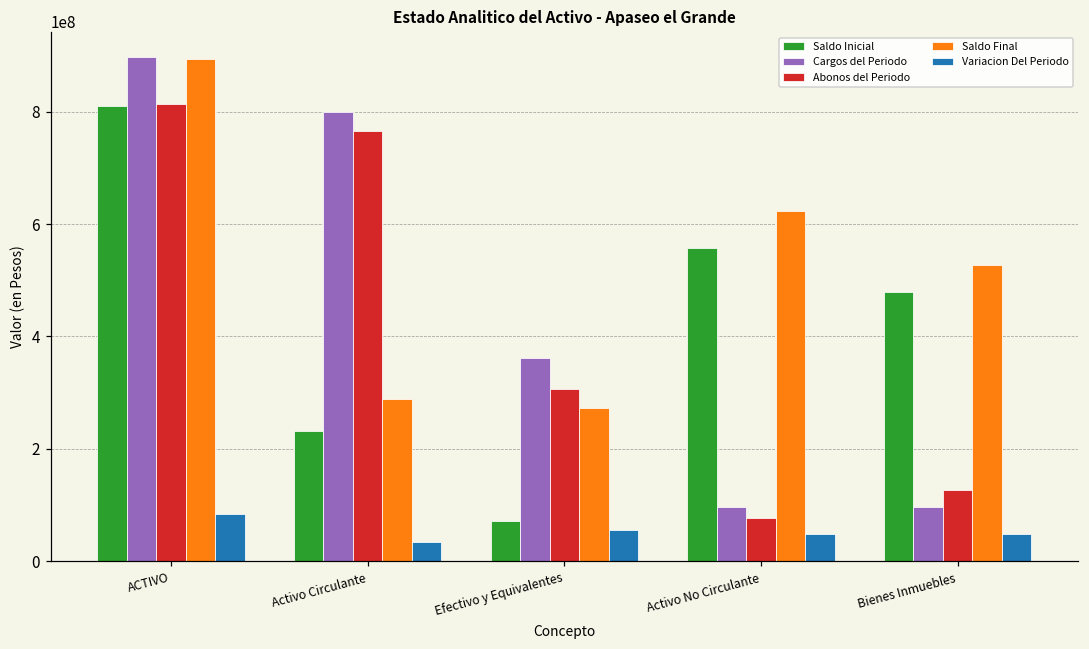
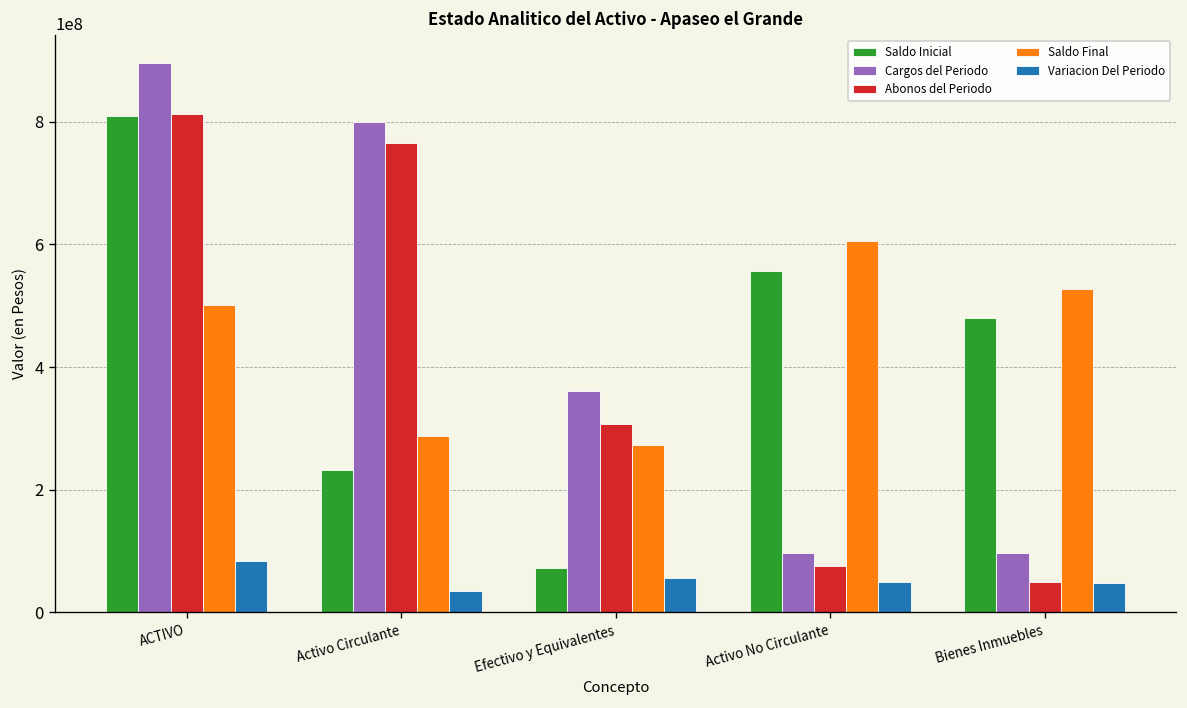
  {
    "Saldo Inicial": {
      "ACTIVO": 810000000,
      "Activo Circulante": 230000000,
      "Efectivo y Equivalentes": 70000000,
      "Activo No Circulante": 560000000,
      "Bienes Inmuebles": 480000000
    },
    "Cargos del Periodo": {
      "ACTIVO": 900000000,
      "Activo Circulante": 800000000,
      "Efectivo y Equivalentes": 360000000,
      "Activo No Circulante": 100000000,
      "Bienes Inmuebles": 100000000
    },
    "Abonos del Periodo": {
      "ACTIVO": 810000000,
      "Activo Circulante": 760000000,
      "Efectivo y Equivalentes": 310000000,
      "Activo No Circulante": 80000000,
-     "Bienes Inmuebles": 130000000
+     "Bienes Inmuebles": 50000000
    },
    "Saldo Final": {
-     "ACTIVO": 890000000,
+     "ACTIVO": 500000000,
      "Activo Circulante": 290000000,
      "Efectivo y Equivalentes": 270000000,
-     "Activo No Circulante": 620000000,
+     "Activo No Circulante": 610000000,
      "Bienes Inmuebles": 530000000
    },
    "Variacion Del Periodo": {
      "ACTIVO": 80000000,
      "Activo Circulante": 30000000,
      "Efectivo y Equivalentes": 60000000,
      "Activo No Circulante": 50000000,
      "Bienes Inmuebles": 50000000
    }
  }
